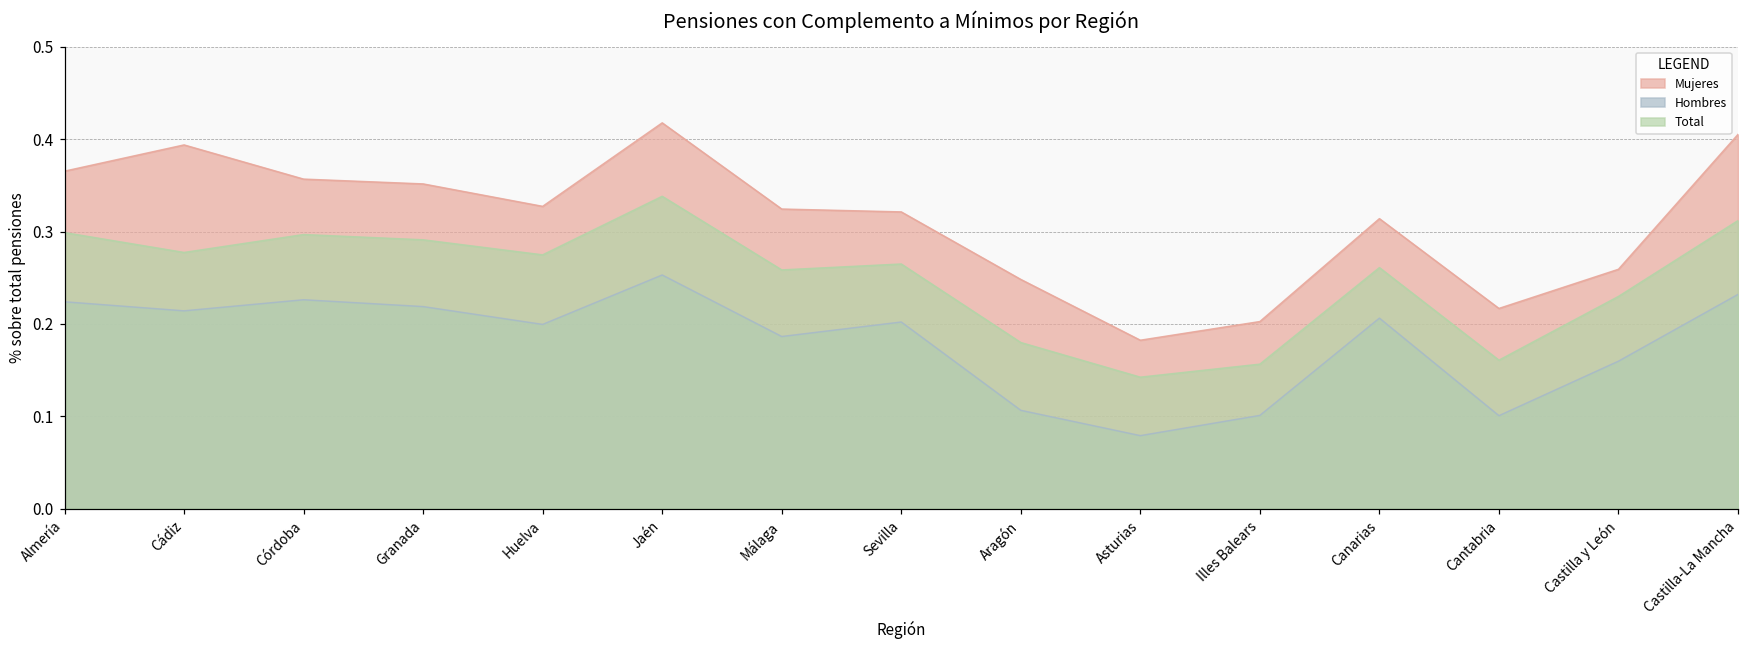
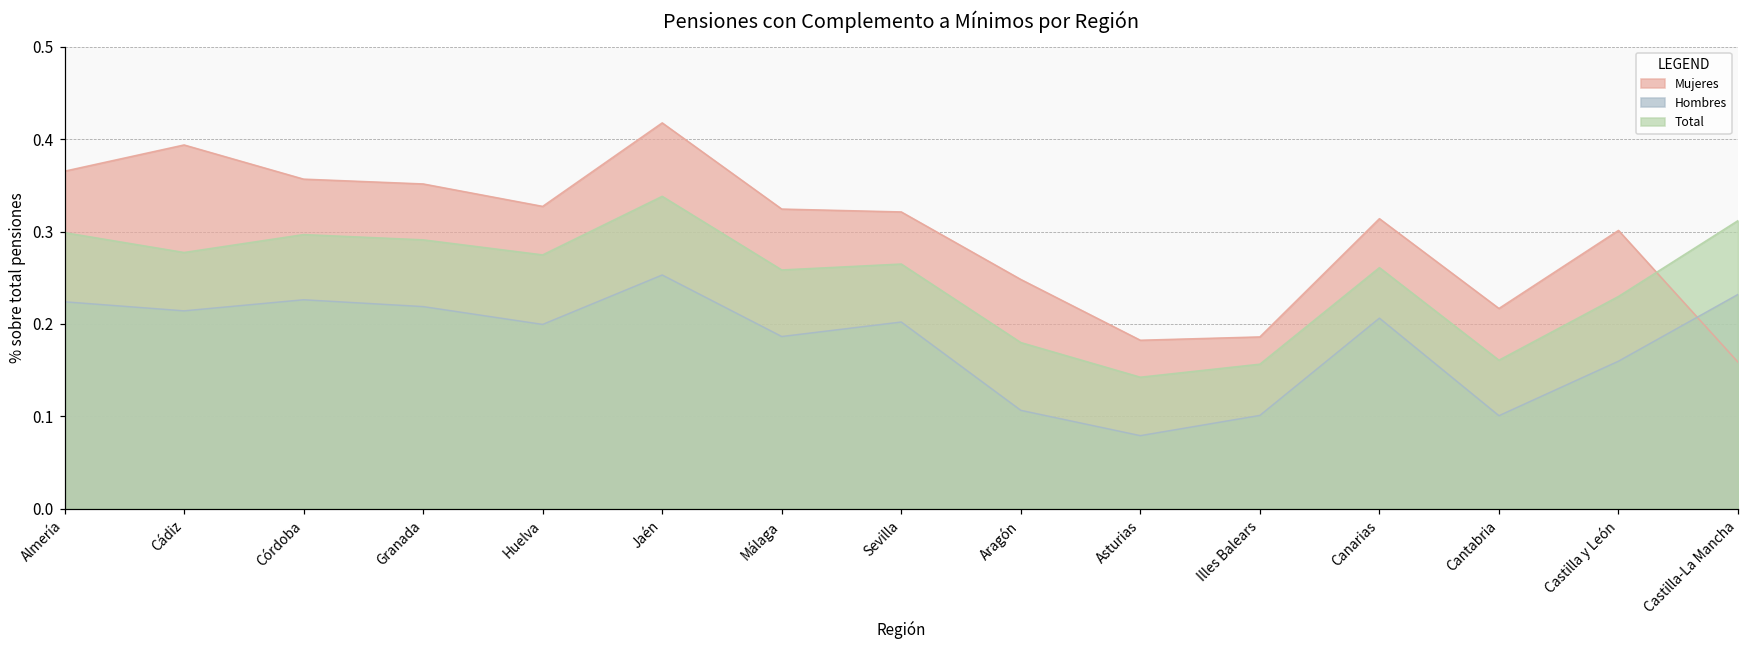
  {
    "Mujeres": {
      "Almería": 0.37,
      "Cádiz": 0.39,
      "Córdoba": 0.36,
      "Granada": 0.35,
      "Huelva": 0.33,
      "Jaén": 0.42,
      "Málaga": 0.32,
      "Sevilla": 0.32,
      "Aragón": 0.25,
      "Asturias": 0.18,
-     "Illes Balears": 0.20,
+     "Illes Balears": 0.19,
      "Canarias": 0.31,
      "Cantabria": 0.22,
-     "Castilla y León": 0.26,
-     "Castilla-La Mancha": 0.41
+     "Castilla y León": 0.30,
+     "Castilla-La Mancha": 0.16
    }
  }
